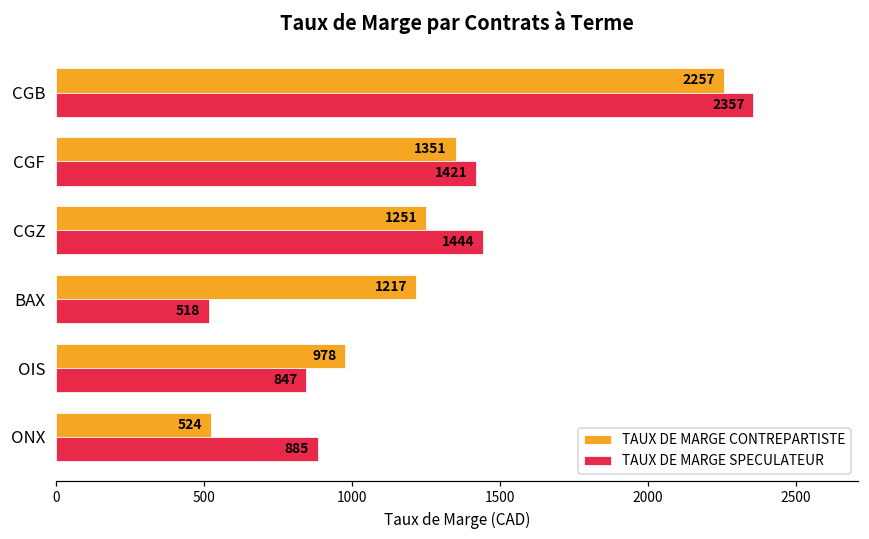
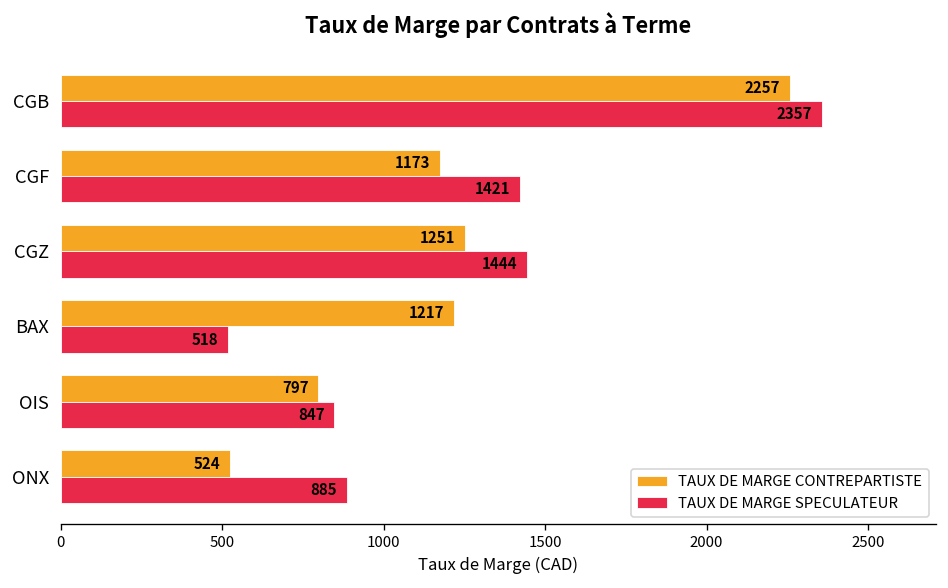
  {
    "TAUX DE MARGE CONTREPARTISTE": {
      "CGB": 2257,
-     "CGF": 1351,
+     "CGF": 1173,
      "CGZ": 1251,
      "BAX": 1217,
-     "OIS": 978,
+     "OIS": 797,
      "ONX": 524
    },
    "TAUX DE MARGE SPECULATEUR": {
      "CGB": 2357,
      "CGF": 1421,
      "CGZ": 1444,
      "BAX": 518,
      "OIS": 847,
      "ONX": 885
    }
  }
